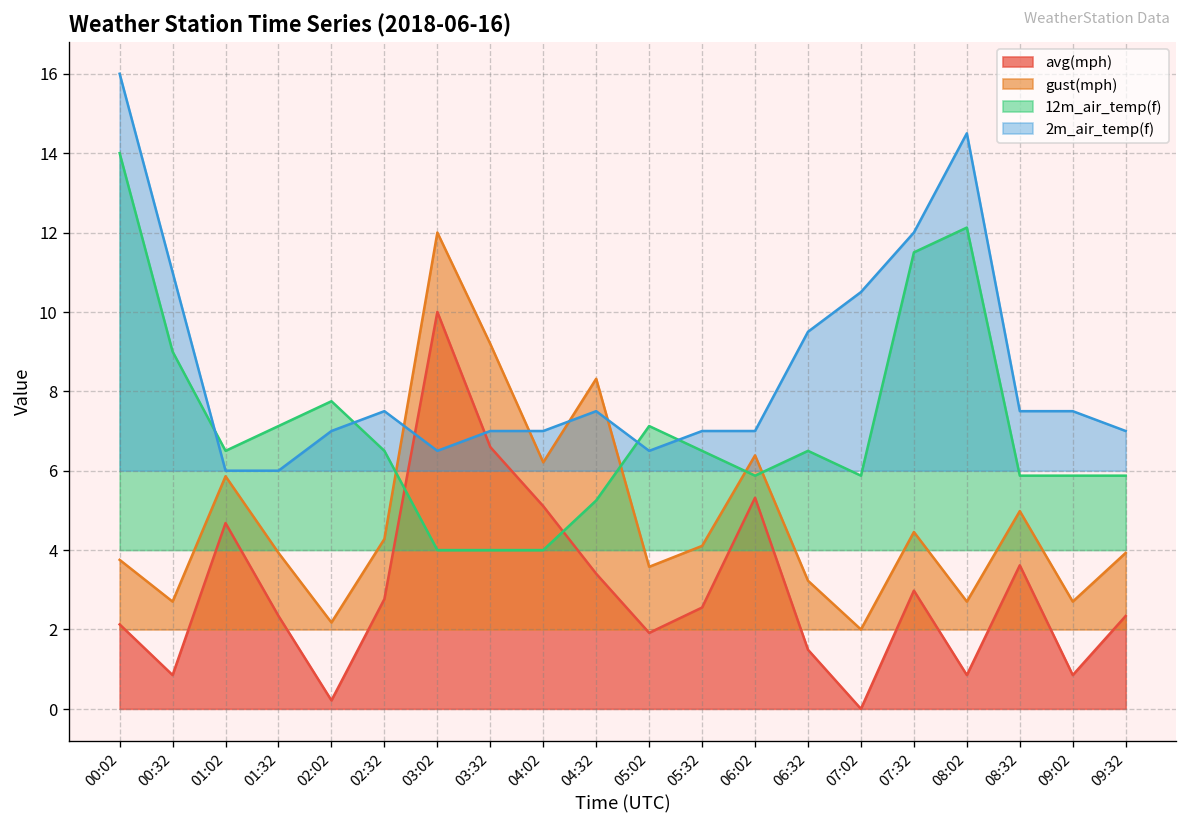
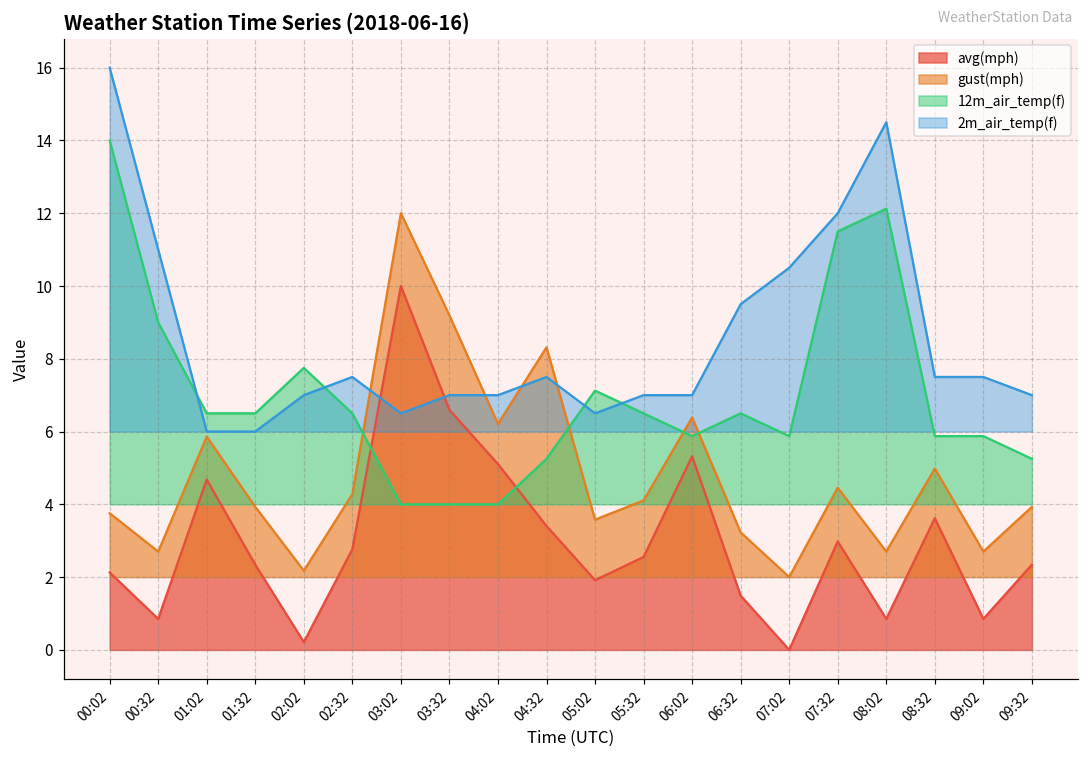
  {
    "12m_air_temp(f)": {
      "00:02": 14.0,
      "00:32": 9.0,
      "01:02": 6.5,
-     "01:32": 7.1,
+     "01:32": 6.5,
      "02:02": 7.7,
      "02:32": 6.5,
      "03:02": 4.0,
      "03:32": 4.0,
      "04:02": 4.0,
      "04:32": 5.2,
      "05:02": 7.1,
      "05:32": 6.5,
      "06:02": 5.9,
      "06:32": 6.5,
      "07:02": 5.9,
      "07:32": 11.5,
      "08:02": 12.1,
      "08:32": 5.9,
      "09:02": 5.9,
-     "09:32": 5.9
+     "09:32": 5.2
    },
    "2m_air_temp(f)": {
      "00:02": 16.0,
      "00:32": 11.0,
      "01:02": 6.0,
      "01:32": 6.0,
      "02:02": 7.0,
      "02:32": 7.5,
      "03:02": 6.5,
      "03:32": 7.0,
      "04:02": 7.0,
      "04:32": 7.5,
      "05:02": 6.5,
      "05:32": 7.0,
      "06:02": 7.0,
      "06:32": 9.5,
      "07:02": 10.5,
      "07:32": 12.0,
      "08:02": 14.5,
      "08:32": 7.5,
      "09:02": 7.5,
      "09:32": 7.0
    }
  }
